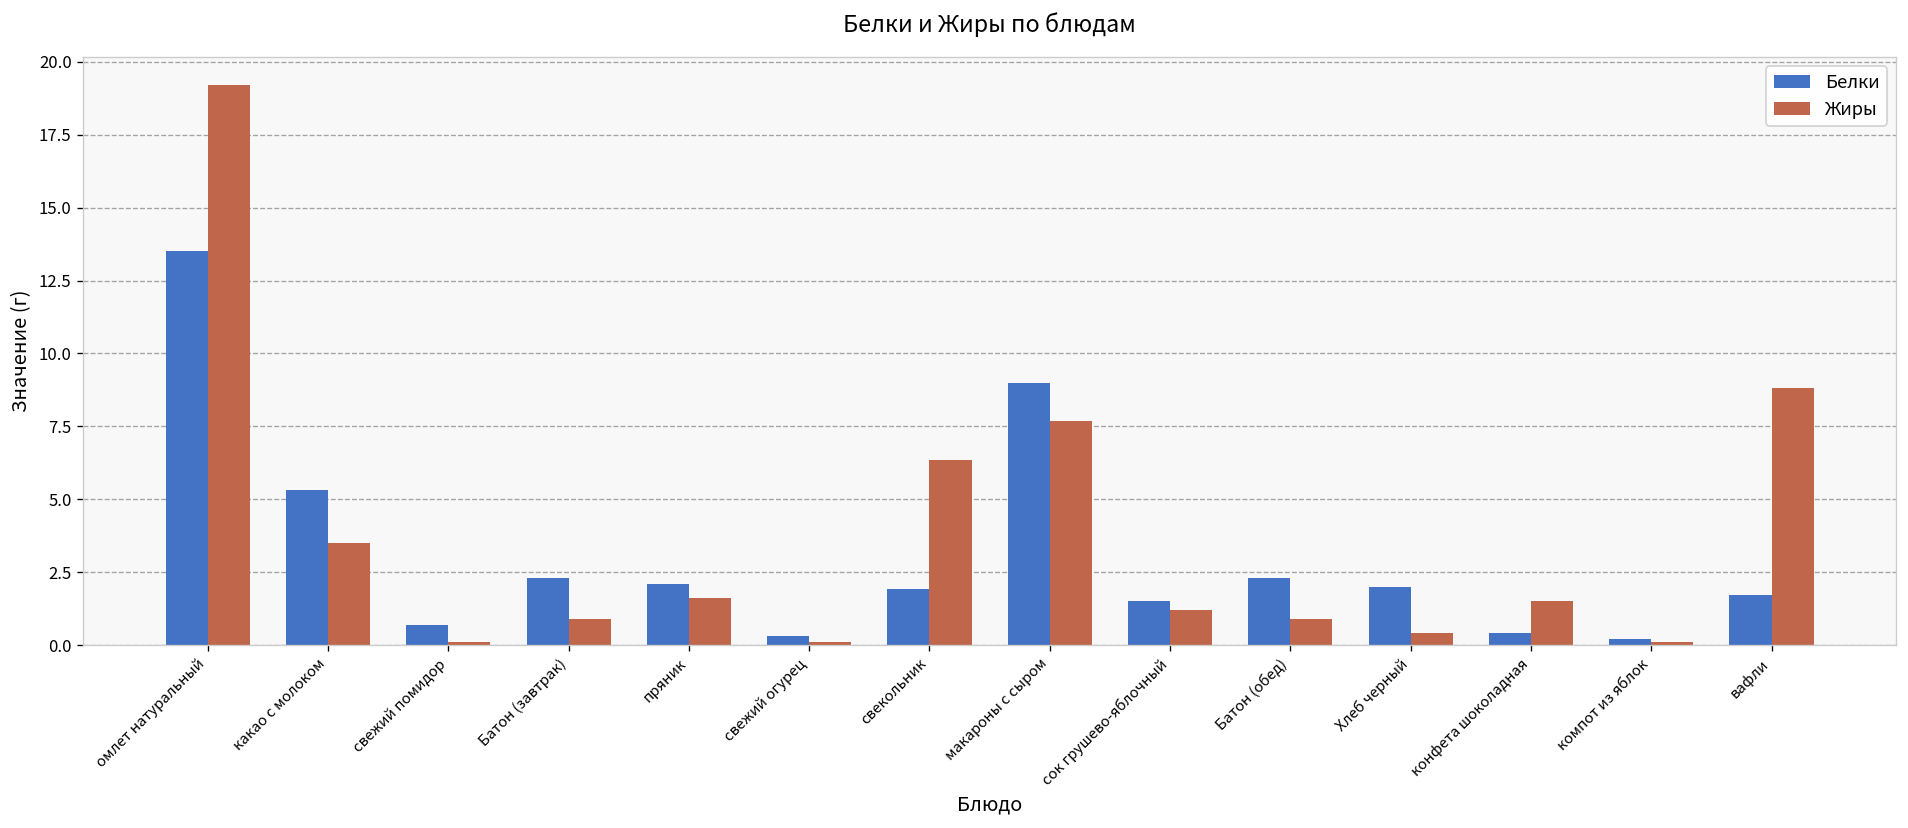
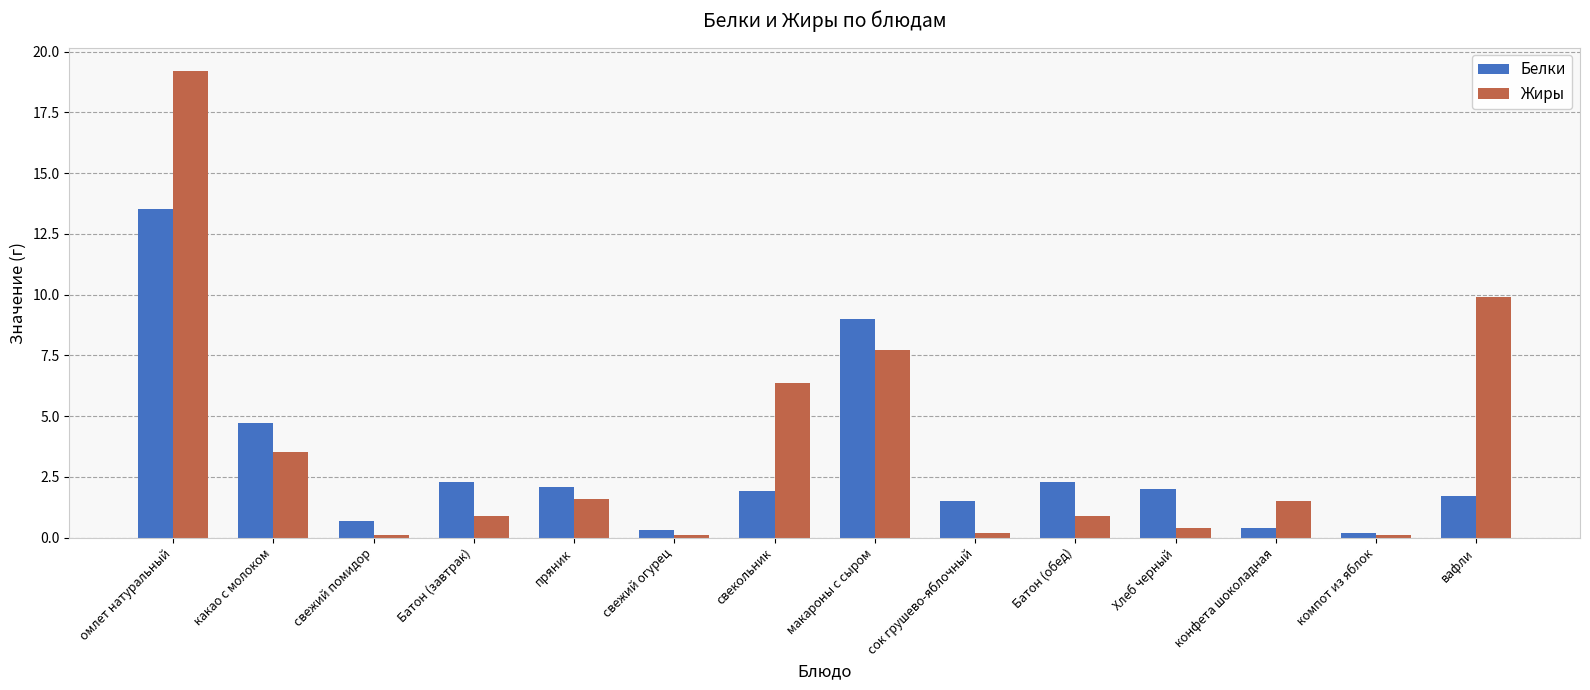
  {
    "Белки": {
      "омлет натуральный": 13.5,
-     "какао с молоком": 5.3,
+     "какао с молоком": 4.7,
      "свежий помидор": 0.7,
      "Батон (завтрак)": 2.3,
      "пряник": 2.1,
      "свежий огурец": 0.3,
      "свекольник": 1.9,
      "макароны с сыром": 9.0,
      "сок грушево-яблочный": 1.5,
      "Батон (обед)": 2.3,
      "Хлеб черный": 2.0,
      "конфета шоколадная": 0.4,
      "компот из яблок": 0.2,
      "вафли": 1.7
    },
    "Жиры": {
      "омлет натуральный": 19.2,
      "какао с молоком": 3.5,
      "Батон (завтрак)": 0.9,
      "пряник": 1.6,
      "свекольник": 6.3,
      "макароны с сыром": 7.7,
-     "сок грушево-яблочный": 1.2,
+     "сок грушево-яблочный": 0.2,
      "Батон (обед)": 0.9,
      "Хлеб черный": 0.4,
      "конфета шоколадная": 1.5,
-     "вафли": 8.8
+     "вафли": 9.9
    }
  }
